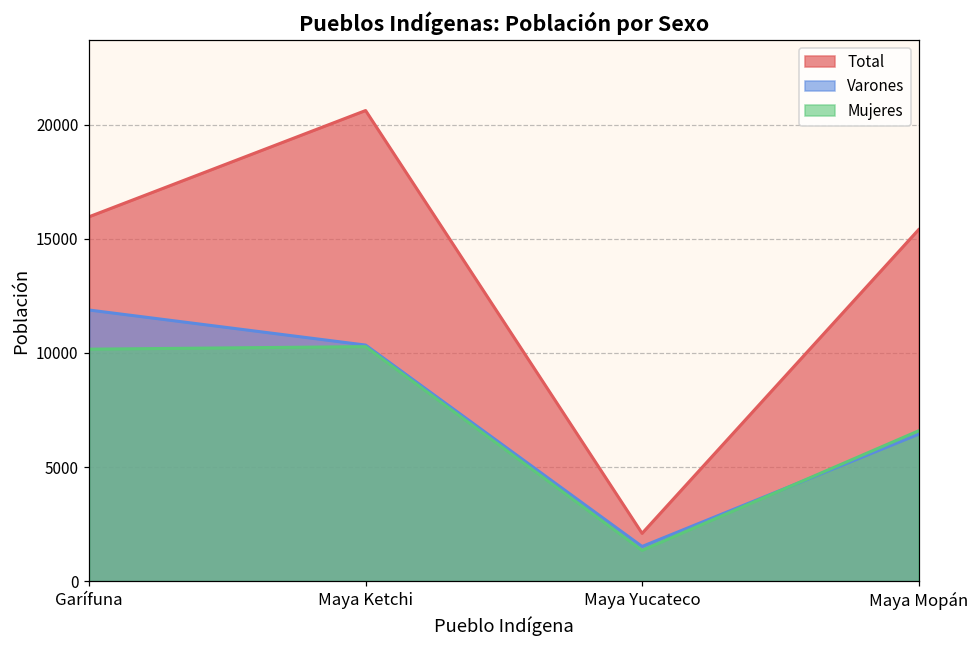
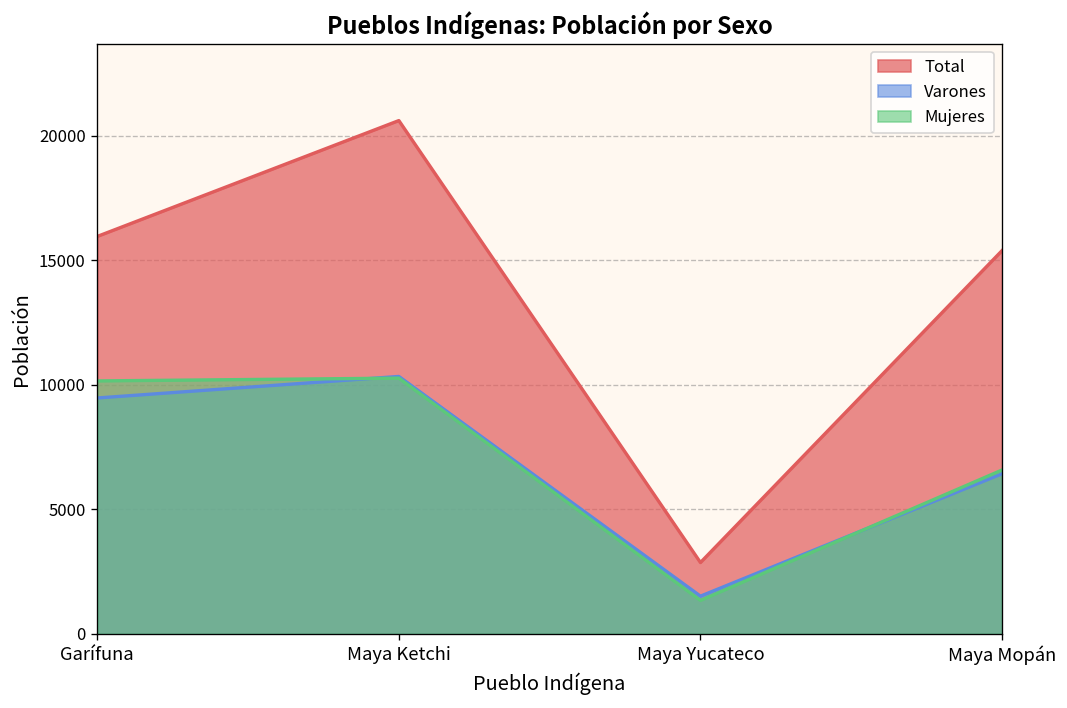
  {
    "Total": {
      "Garífuna": 16000,
      "Maya Ketchi": 20600,
-     "Maya Yucateco": 2100,
+     "Maya Yucateco": 2900,
      "Maya Mopán": 15400
    },
    "Varones": {
-     "Garífuna": 11900,
+     "Garífuna": 9500,
      "Maya Yucateco": 1500,
      "Maya Mopán": 6400
    },
    "Mujeres": {
      "Garífuna": 10200,
      "Maya Yucateco": 1300,
      "Maya Mopán": 6600
    }
  }
